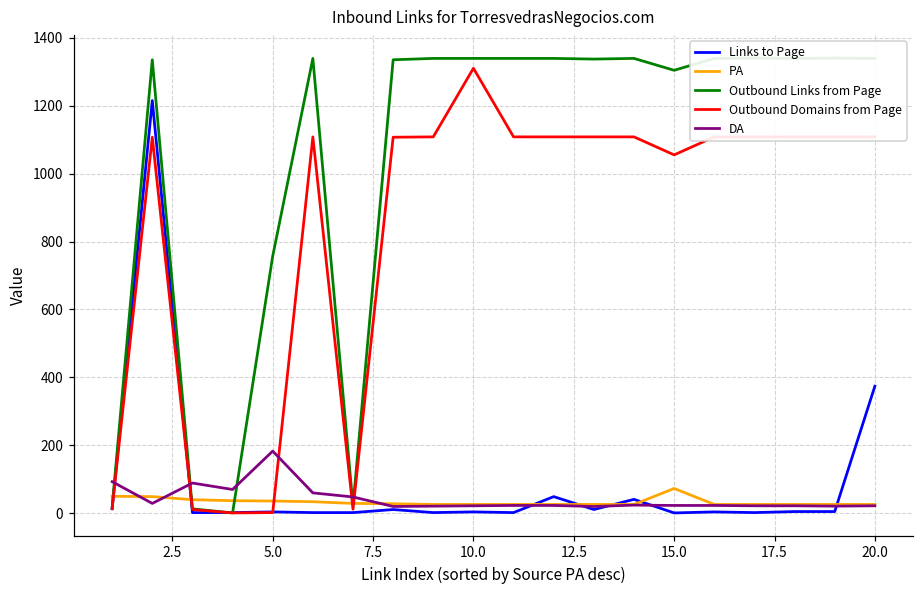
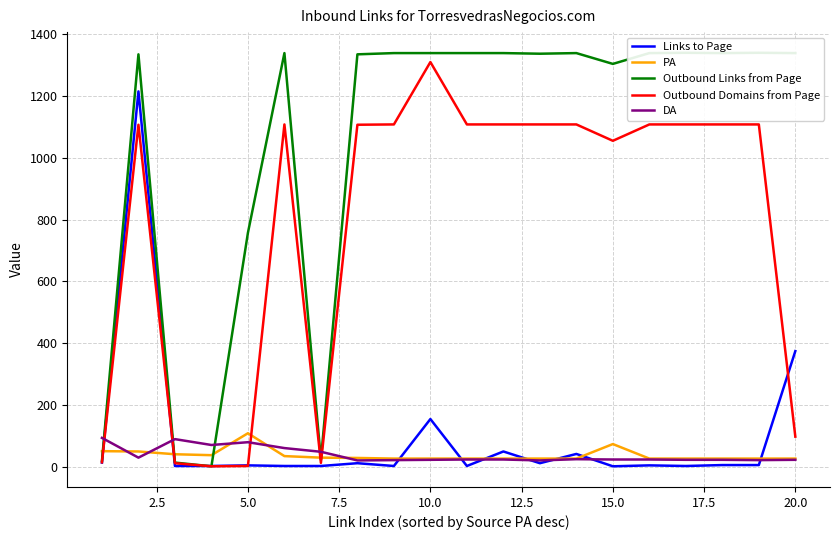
  {
    "Links to Page": {
-     "10.0": 0,
+     "10.0": 150,
      "15.0": 0,
      "20.0": 370
    },
    "PA": {
-     "5.0": 40,
+     "5.0": 110,
      "15.0": 70
    },
    "Outbound Links from Page": {
      "5.0": 760,
      "10.0": 1340,
      "15.0": 1300
    },
    "Outbound Domains from Page": {
      "10.0": 1310,
      "15.0": 1060,
-     "20.0": 1110
+     "20.0": 100
    },
    "DA": {
-     "5.0": 180,
+     "5.0": 80,
      "15.0": 20
    }
  }
